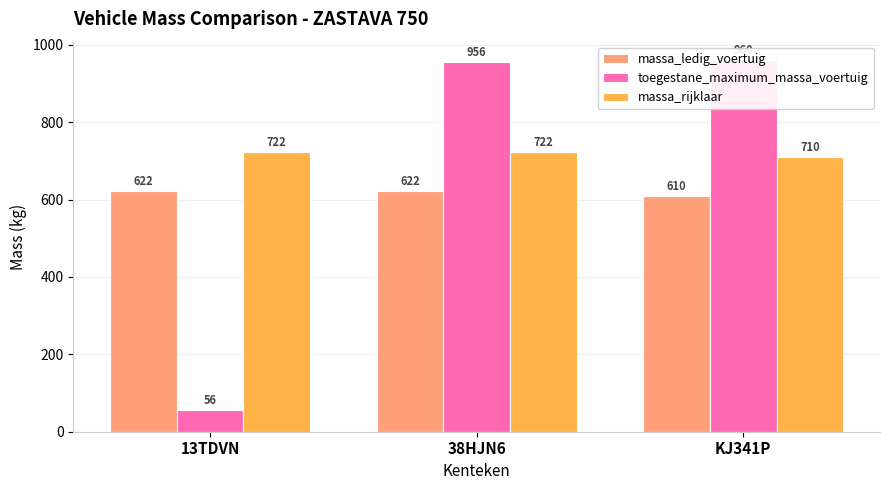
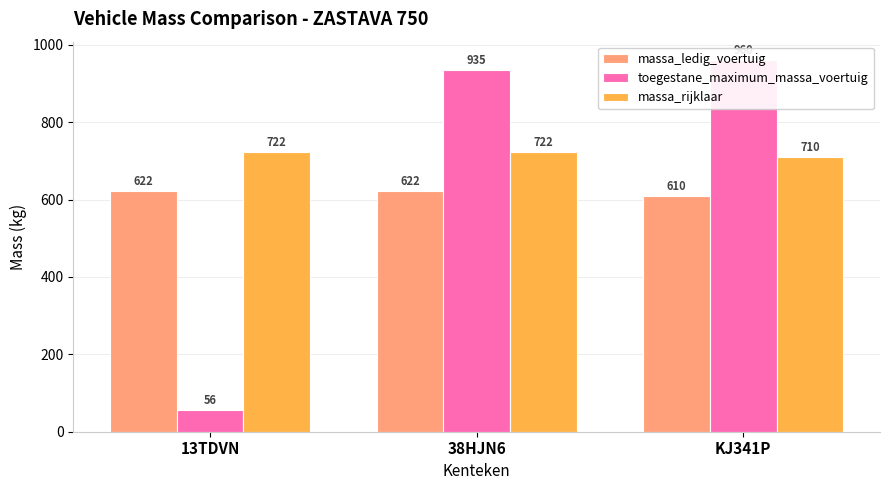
  {
    "toegestane_maximum_massa_voertuig": {
      "13TDVN": 56,
-     "38HJN6": 956
+     "38HJN6": 935
    }
  }
